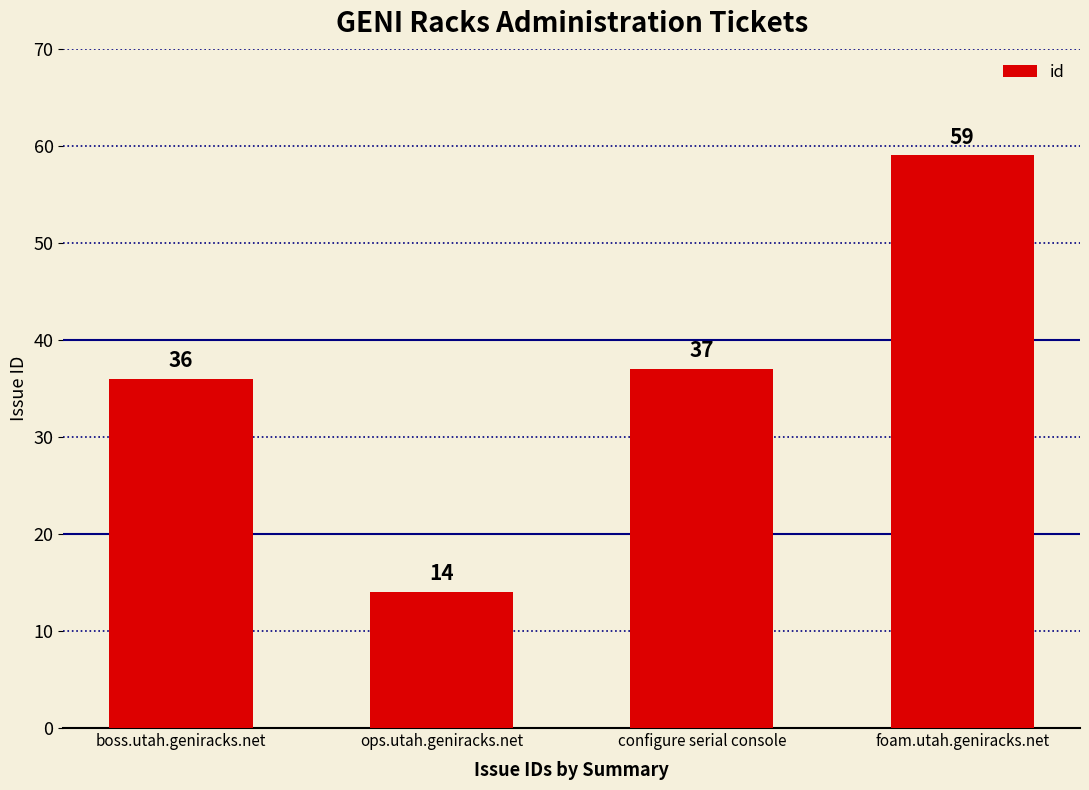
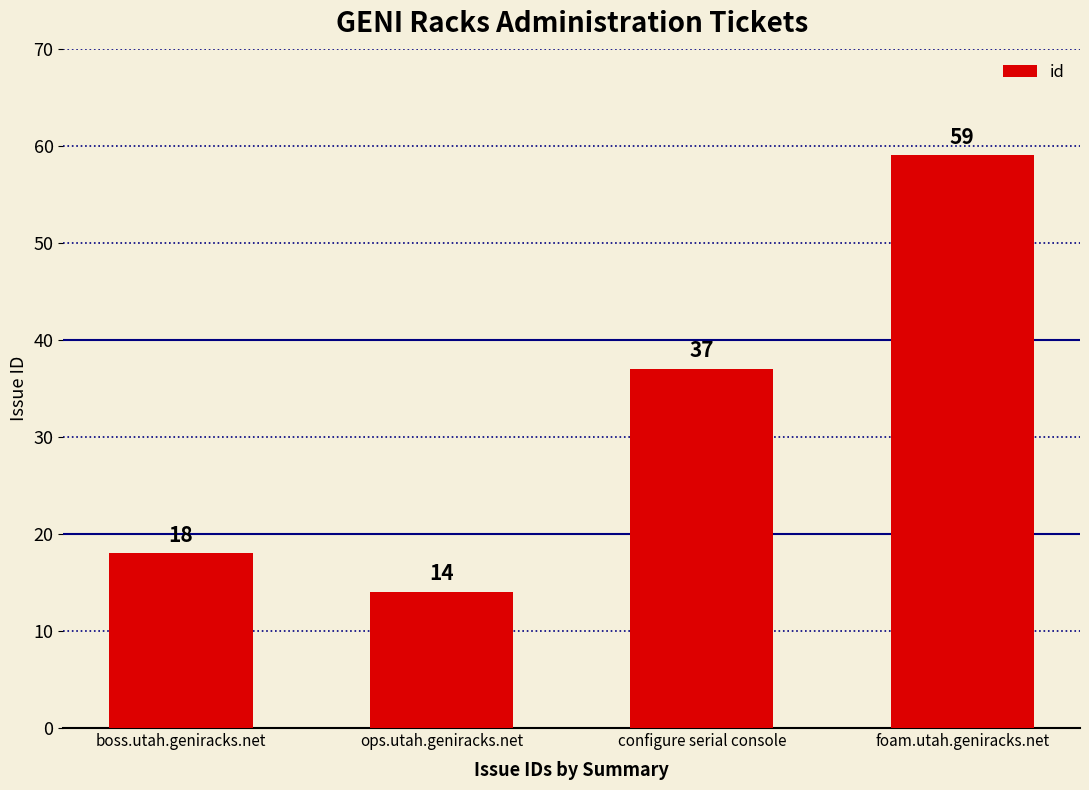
  {
-   "boss.utah.geniracks.net": 36,
+   "boss.utah.geniracks.net": 18,
    "ops.utah.geniracks.net": 14,
    "configure serial console": 37,
    "foam.utah.geniracks.net": 59
  }
